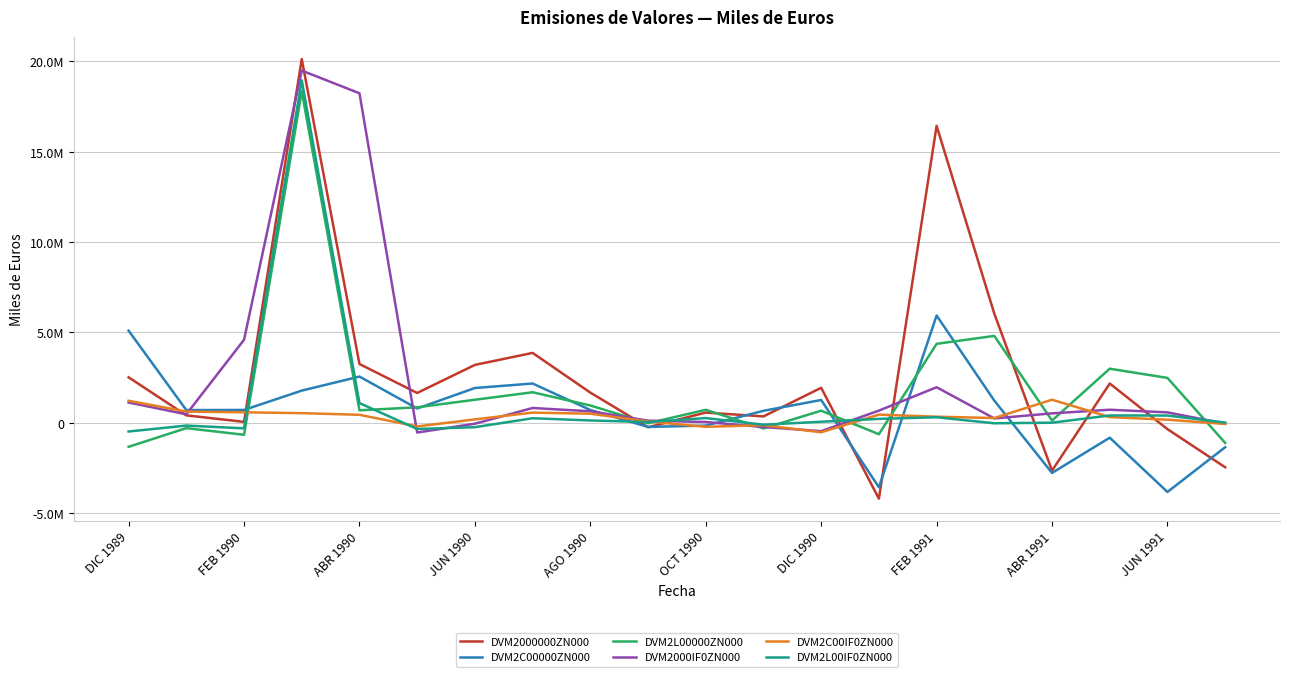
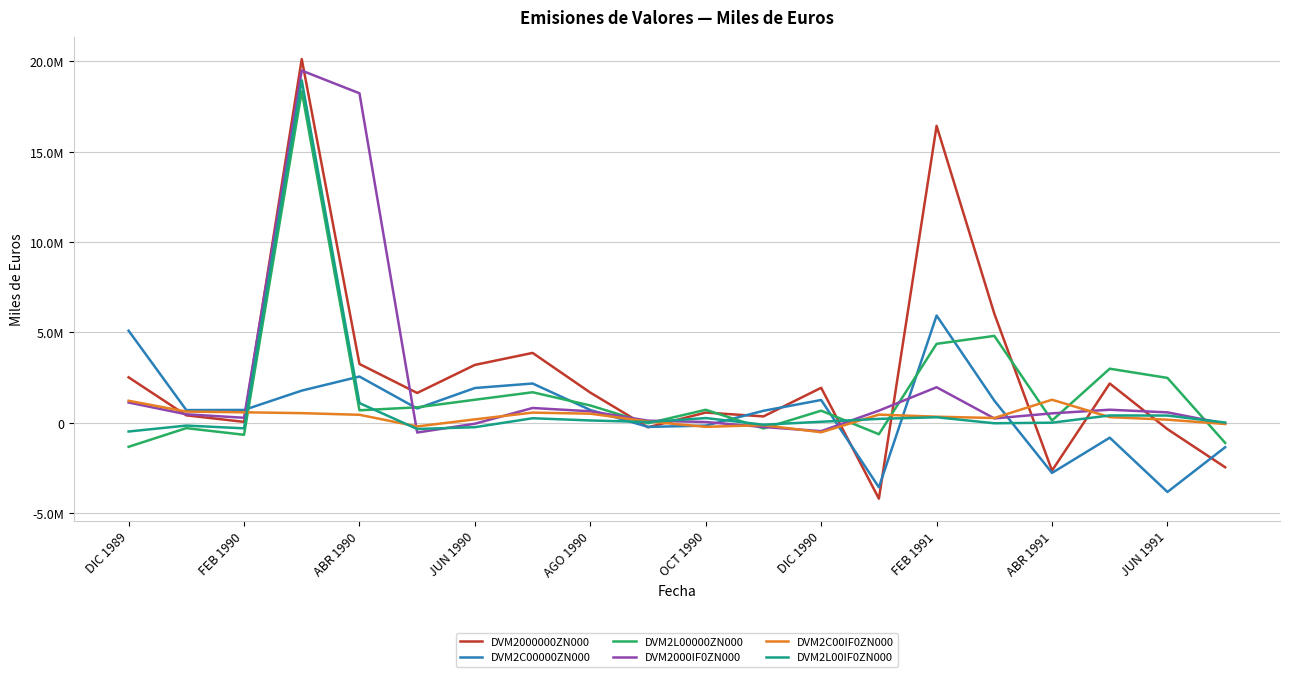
  {
    "DVM2000000ZN000": {
      "DIC 1989": 2500000,
      "FEB 1990": 100000,
      "ABR 1990": 3300000,
      "JUN 1990": 3200000,
      "AGO 1990": 1700000,
      "OCT 1990": 600000,
      "DIC 1990": 1900000,
      "FEB 1991": 16400000,
      "JUN 1991": -300000
    },
    "DVM2C00000ZN000": {
      "DIC 1989": 5100000,
      "ABR 1990": 2600000,
      "JUN 1990": 1900000,
      "DIC 1990": 1300000,
      "FEB 1991": 5900000,
      "JUN 1991": -3800000
    },
    "DVM2000IF0ZN000": {
-     "FEB 1990": 4600000,
+     "FEB 1990": 300000,
      "ABR 1990": 18200000,
      "JUN 1990": 0,
      "OCT 1990": 0,
      "FEB 1991": 2000000,
      "ABR 1991": 500000,
      "JUN 1991": 600000
    },
    "DVM2C00IF0ZN000": {
      "ABR 1990": 400000,
      "JUN 1990": 200000,
      "ABR 1991": 1300000,
      "JUN 1991": 200000
    }
  }
